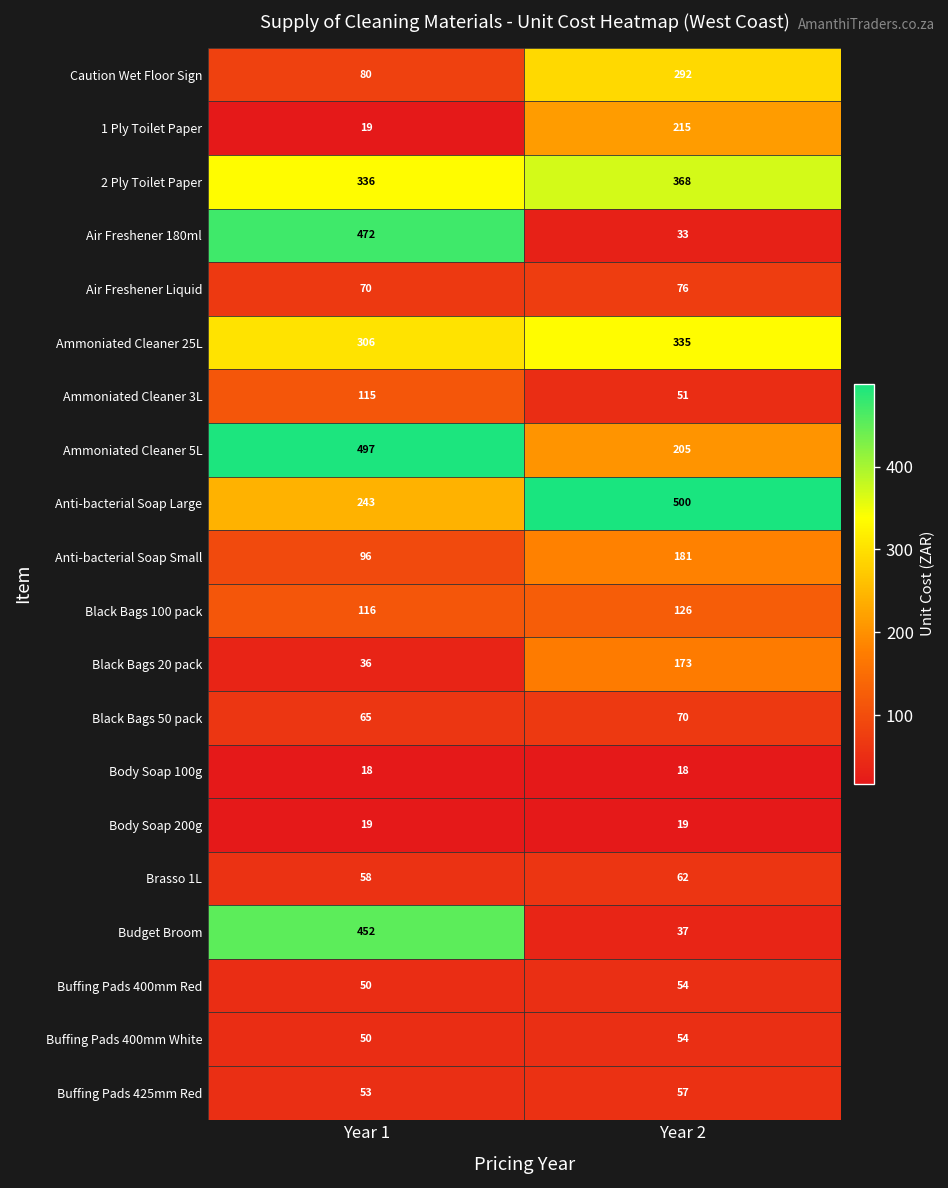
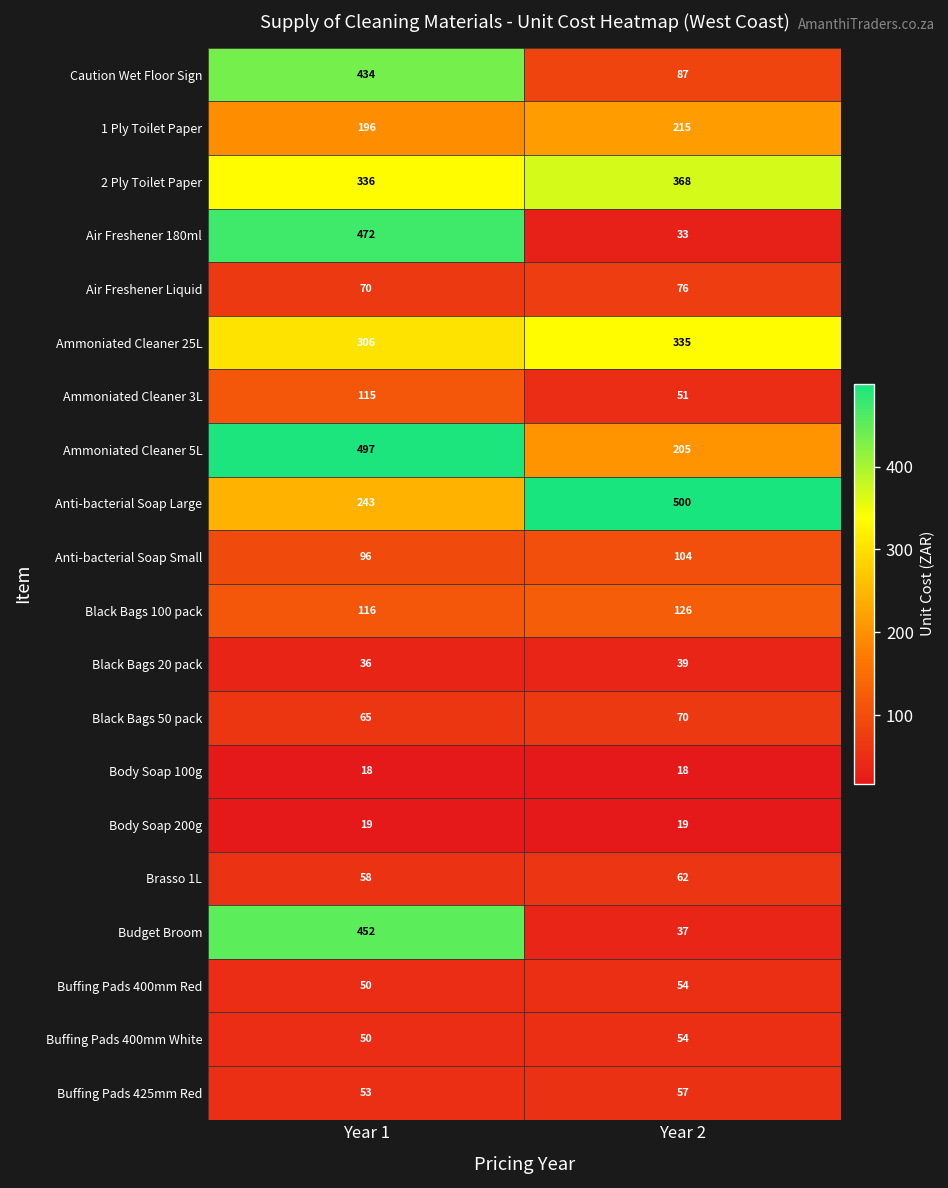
  {
    "Caution Wet Floor Sign": {
-     "Year 1": 80,
-     "Year 2": 292
+     "Year 1": 434,
+     "Year 2": 87
    },
    "1 Ply Toilet Paper": {
-     "Year 1": 19,
+     "Year 1": 196,
      "Year 2": 215
    },
    "2 Ply Toilet Paper": {
      "Year 1": 336,
      "Year 2": 368
    },
    "Air Freshener 180ml": {
      "Year 1": 472,
      "Year 2": 33
    },
    "Air Freshener Liquid": {
      "Year 1": 70,
      "Year 2": 76
    },
    "Ammoniated Cleaner 25L": {
      "Year 1": 306,
      "Year 2": 335
    },
    "Ammoniated Cleaner 3L": {
      "Year 1": 115,
      "Year 2": 51
    },
    "Ammoniated Cleaner 5L": {
      "Year 1": 497,
      "Year 2": 205
    },
    "Anti-bacterial Soap Large": {
      "Year 1": 243,
      "Year 2": 500
    },
    "Anti-bacterial Soap Small": {
      "Year 1": 96,
-     "Year 2": 181
+     "Year 2": 104
    },
    "Black Bags 100 pack": {
      "Year 1": 116,
      "Year 2": 126
    },
    "Black Bags 20 pack": {
      "Year 1": 36,
-     "Year 2": 173
+     "Year 2": 39
    },
    "Black Bags 50 pack": {
      "Year 1": 65,
      "Year 2": 70
    },
    "Body Soap 100g": {
      "Year 1": 18,
      "Year 2": 18
    },
    "Body Soap 200g": {
      "Year 1": 19,
      "Year 2": 19
    },
    "Brasso 1L": {
      "Year 1": 58,
      "Year 2": 62
    },
    "Budget Broom": {
      "Year 1": 452,
      "Year 2": 37
    },
    "Buffing Pads 400mm Red": {
      "Year 1": 50,
      "Year 2": 54
    },
    "Buffing Pads 400mm White": {
      "Year 1": 50,
      "Year 2": 54
    },
    "Buffing Pads 425mm Red": {
      "Year 1": 53,
      "Year 2": 57
    }
  }
